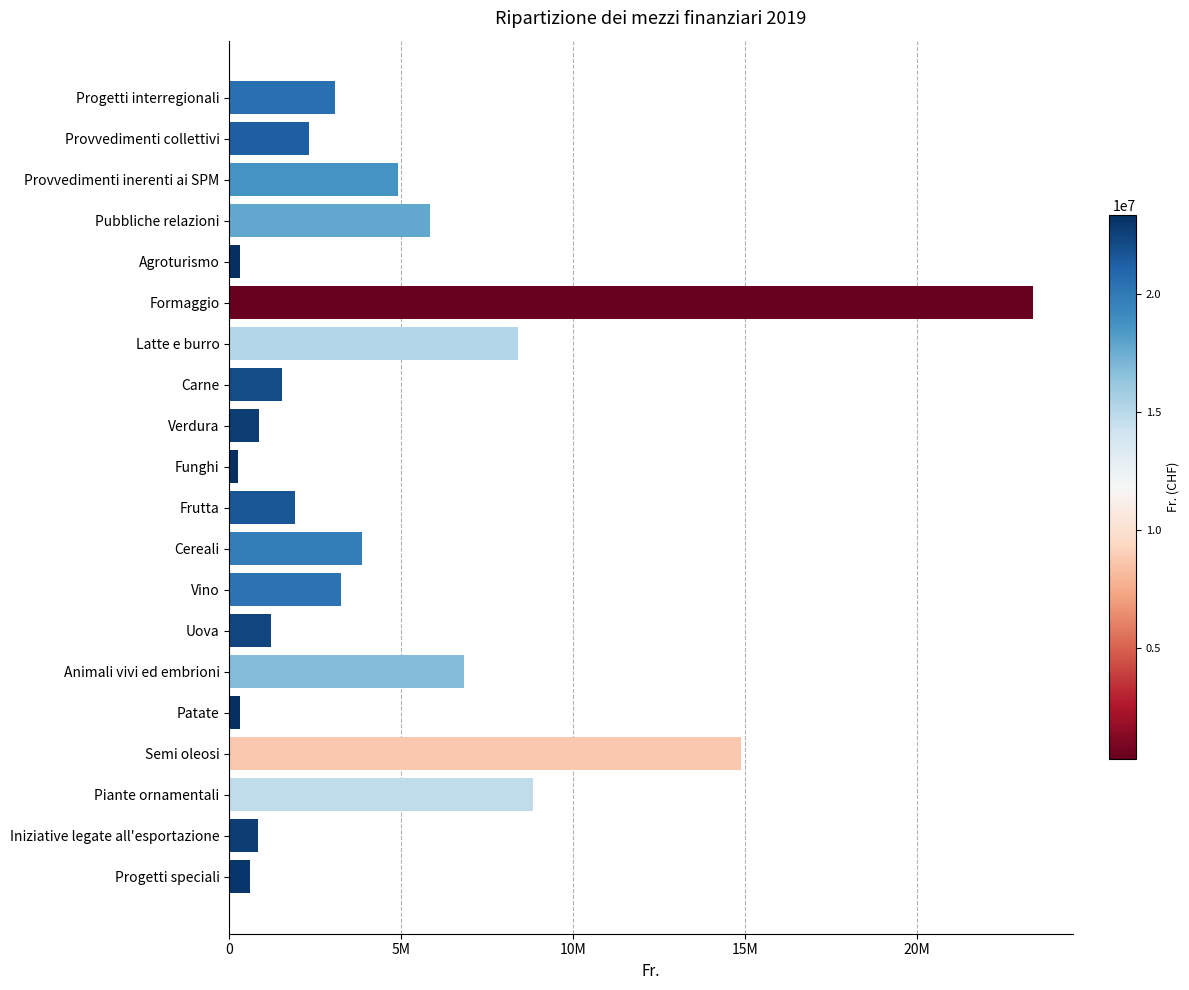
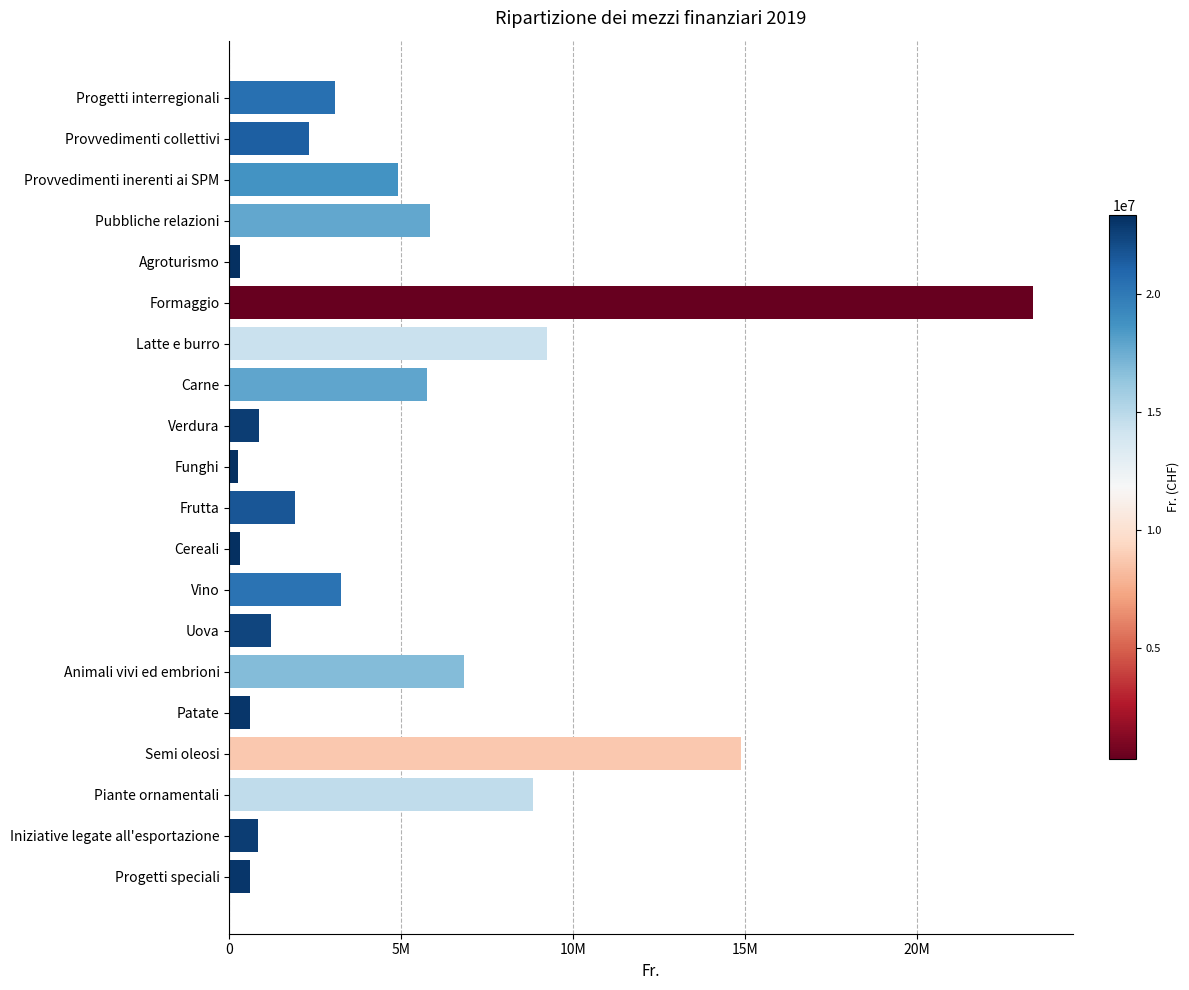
  {
    "Progetti interregionali": 3100000,
    "Provvedimenti collettivi": 2300000,
    "Provvedimenti inerenti ai SPM": 4900000,
    "Pubbliche relazioni": 5800000,
    "Agroturismo": 300000,
    "Formaggio": 23400000,
-   "Latte e burro": 8400000,
-   "Carne": 1500000,
+   "Latte e burro": 9200000,
+   "Carne": 5800000,
    "Verdura": 900000,
    "Funghi": 300000,
    "Frutta": 1900000,
-   "Cereali": 3900000,
+   "Cereali": 300000,
    "Vino": 3300000,
    "Uova": 1200000,
    "Animali vivi ed embrioni": 6800000,
-   "Patate": 300000,
+   "Patate": 600000,
    "Semi oleosi": 14900000,
    "Piante ornamentali": 8800000,
    "Iniziative legate all'esportazione": 800000,
    "Progetti speciali": 600000
  }
